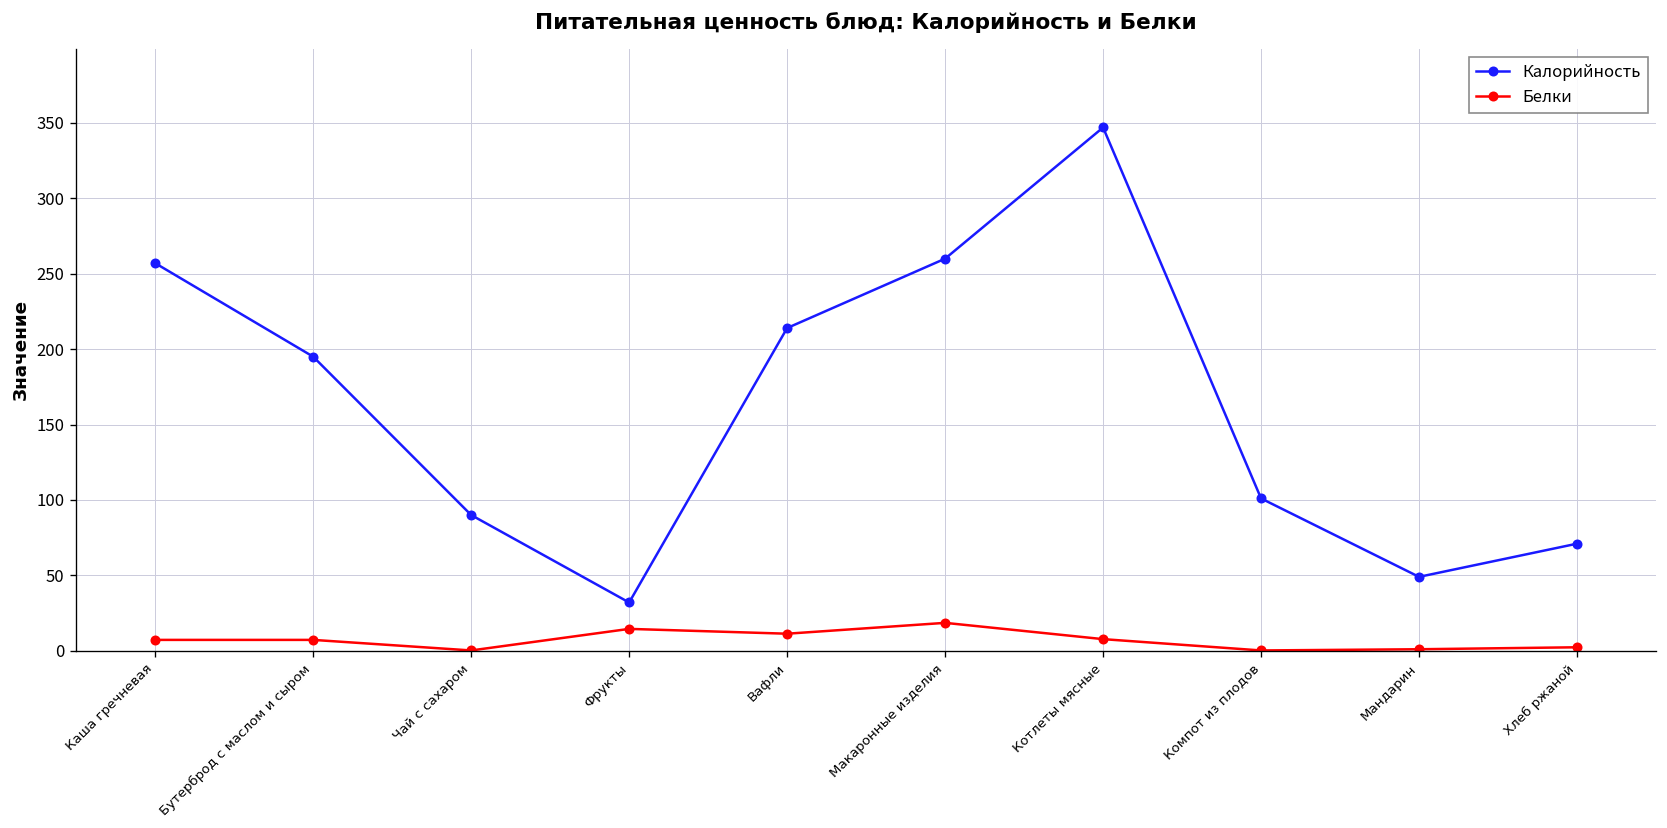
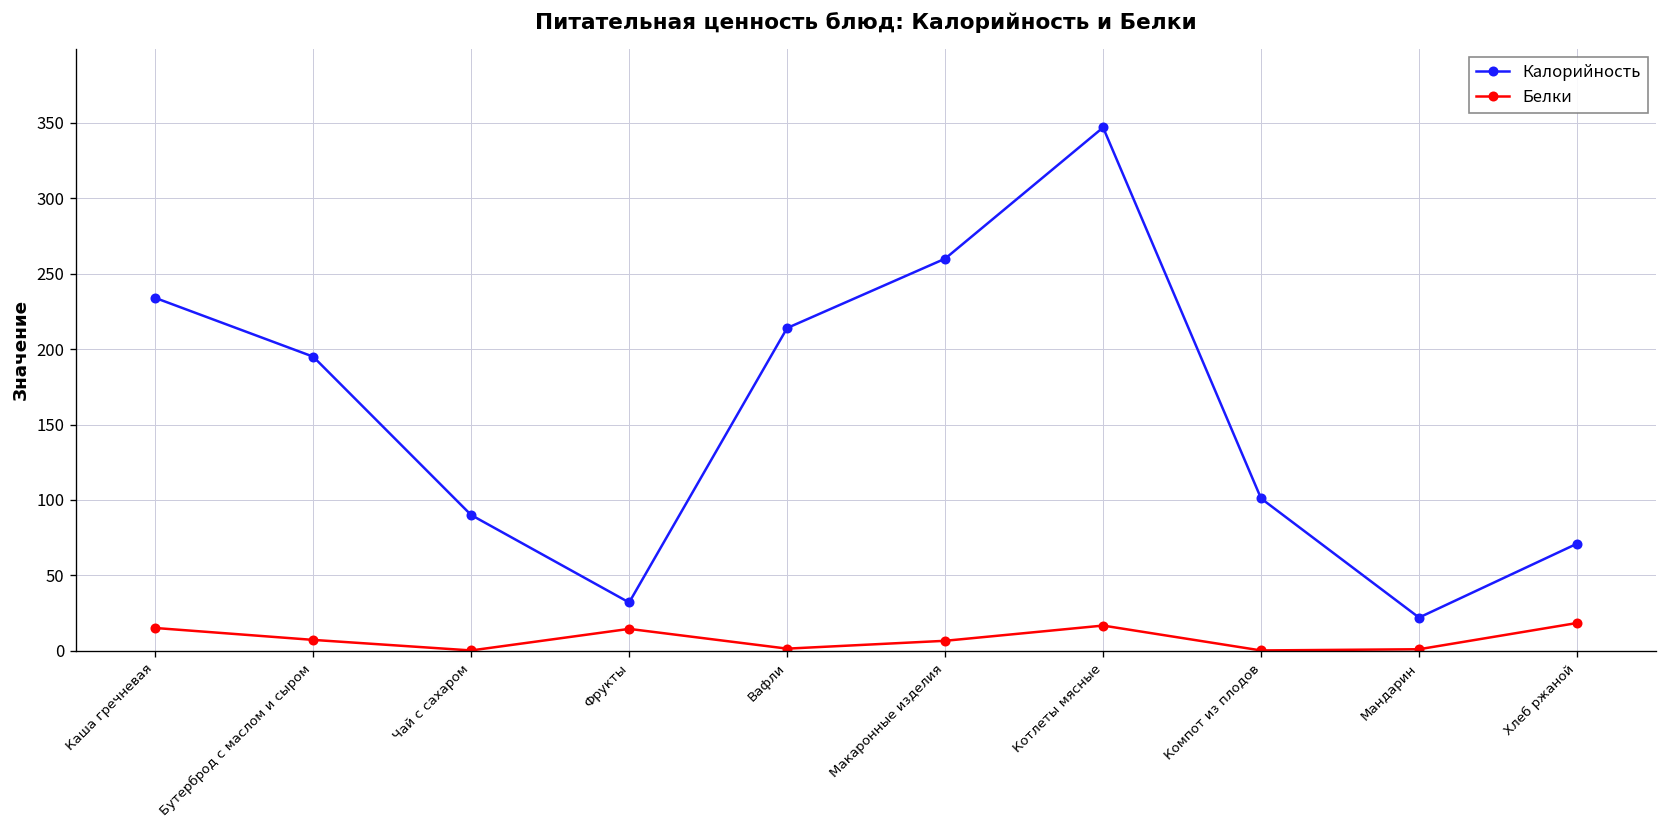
  {
    "Калорийность": {
-     "Каша гречневая": 257,
+     "Каша гречневая": 234,
      "Бутерброд с маслом и сыром": 195,
      "Чай с сахаром": 90,
      "Фрукты": 32,
      "Вафли": 214,
      "Макаронные изделия": 260,
      "Котлеты мясные": 347,
      "Компот из плодов": 101,
-     "Мандарин": 49,
+     "Мандарин": 22,
      "Хлеб ржаной": 71
    },
    "Белки": {
-     "Каша гречневая": 7,
+     "Каша гречневая": 15,
      "Бутерброд с маслом и сыром": 7,
      "Чай с сахаром": 0,
      "Фрукты": 15,
-     "Вафли": 11,
-     "Макаронные изделия": 19,
-     "Котлеты мясные": 8,
+     "Вафли": 1,
+     "Макаронные изделия": 7,
+     "Котлеты мясные": 17,
      "Компот из плодов": 0,
      "Мандарин": 1,
-     "Хлеб ржаной": 2
+     "Хлеб ржаной": 18
    }
  }
